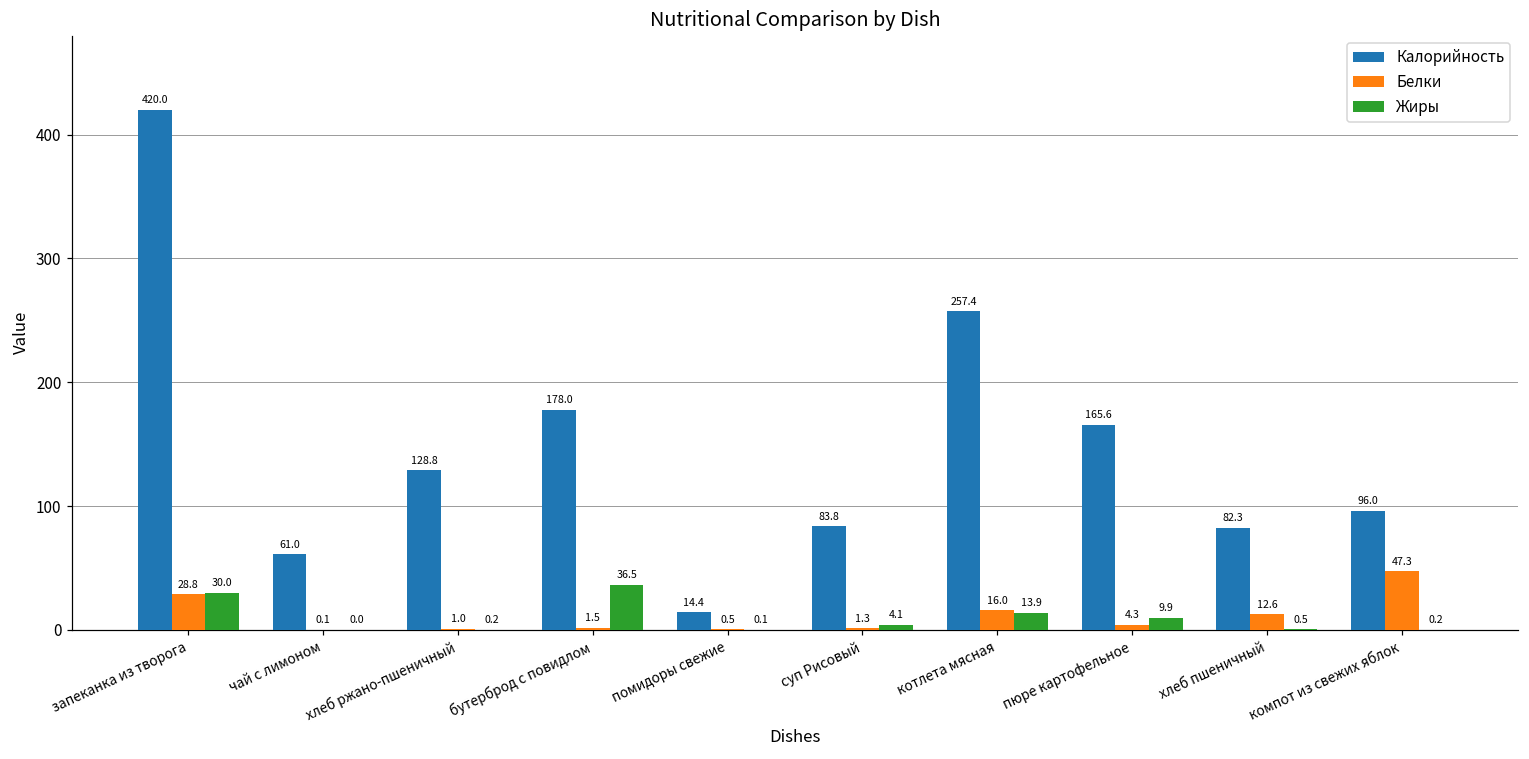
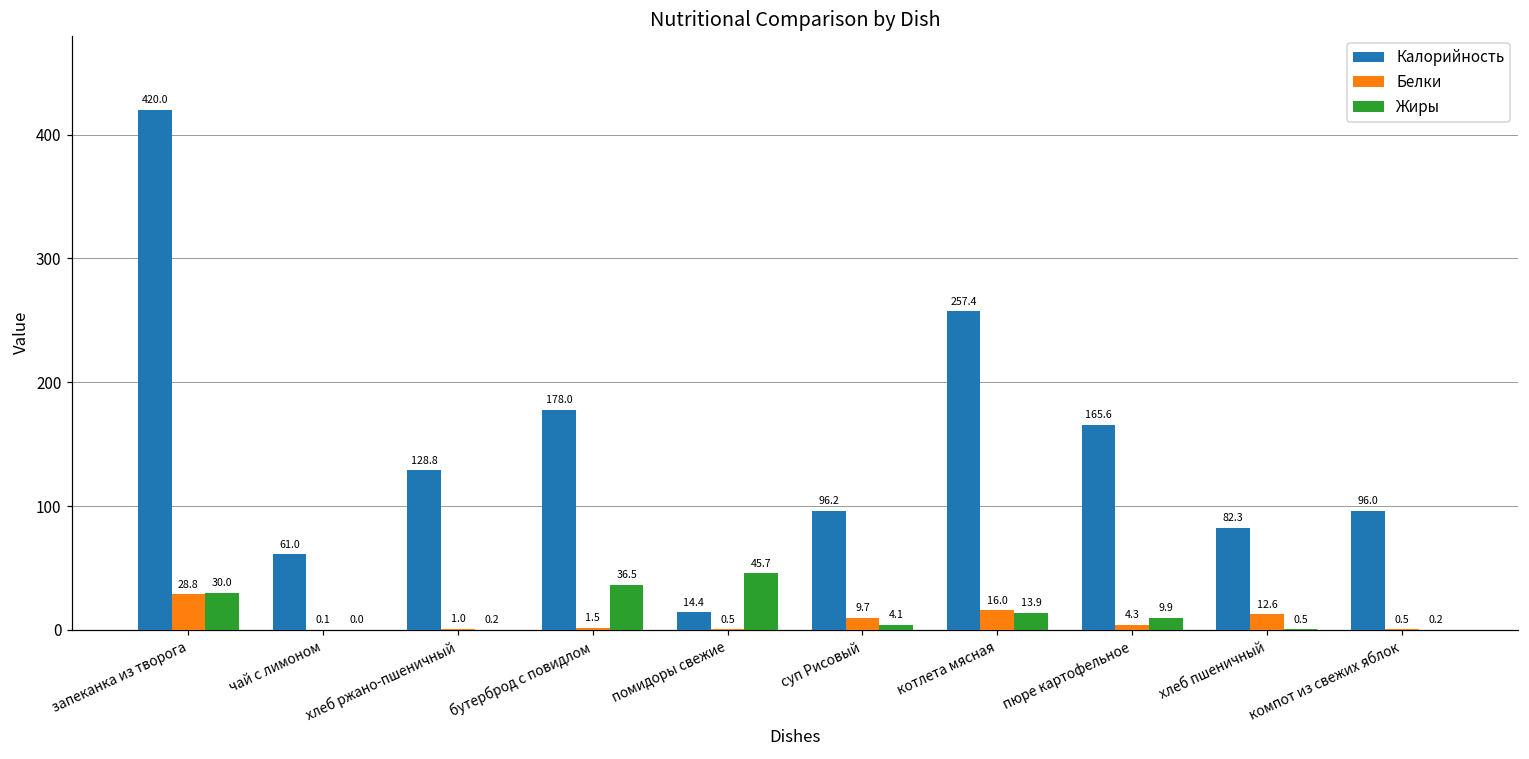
  {
    "Калорийность": {
      "запеканка из творога": 420.0,
      "чай с лимоном": 61.0,
      "хлеб ржано-пшеничный": 128.8,
      "бутерброд с повидлом": 178.0,
      "помидоры свежие": 14.4,
-     "суп Рисовый": 83.8,
+     "суп Рисовый": 96.2,
      "котлета мясная": 257.4,
      "пюре картофельное": 165.6,
      "хлеб пшеничный": 82.3,
      "компот из свежих яблок": 96.0
    },
    "Белки": {
      "запеканка из творога": 28.8,
      "чай с лимоном": 0.1,
      "хлеб ржано-пшеничный": 1.0,
      "бутерброд с повидлом": 1.5,
      "помидоры свежие": 0.5,
-     "суп Рисовый": 1.3,
+     "суп Рисовый": 9.7,
      "котлета мясная": 16.0,
      "пюре картофельное": 4.3,
      "хлеб пшеничный": 12.6,
-     "компот из свежих яблок": 47.3
+     "компот из свежих яблок": 0.5
    },
    "Жиры": {
      "запеканка из творога": 30.0,
      "чай с лимоном": 0.0,
      "хлеб ржано-пшеничный": 0.2,
      "бутерброд с повидлом": 36.5,
-     "помидоры свежие": 0.1,
+     "помидоры свежие": 45.7,
      "суп Рисовый": 4.1,
      "котлета мясная": 13.9,
      "пюре картофельное": 9.9,
      "хлеб пшеничный": 0.5,
      "компот из свежих яблок": 0.2
    }
  }
